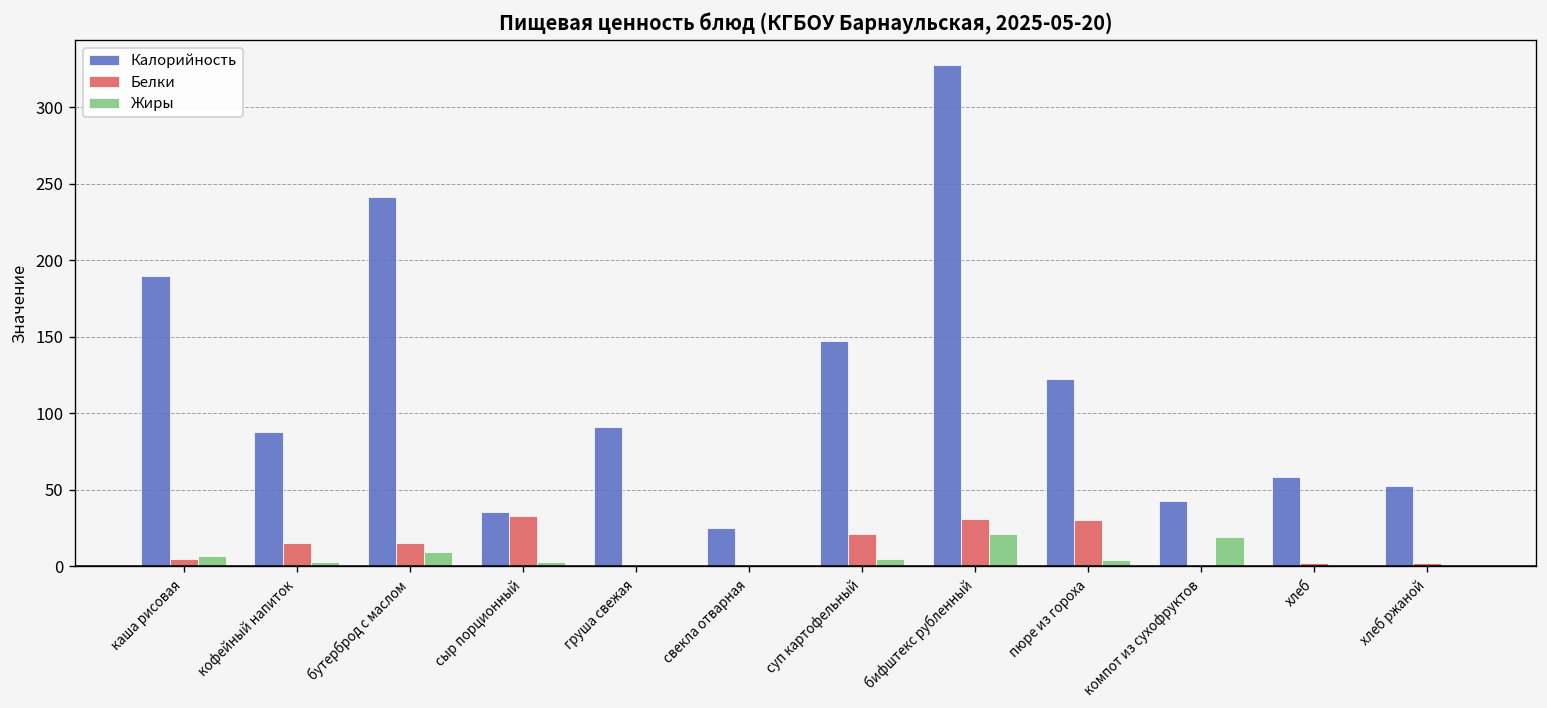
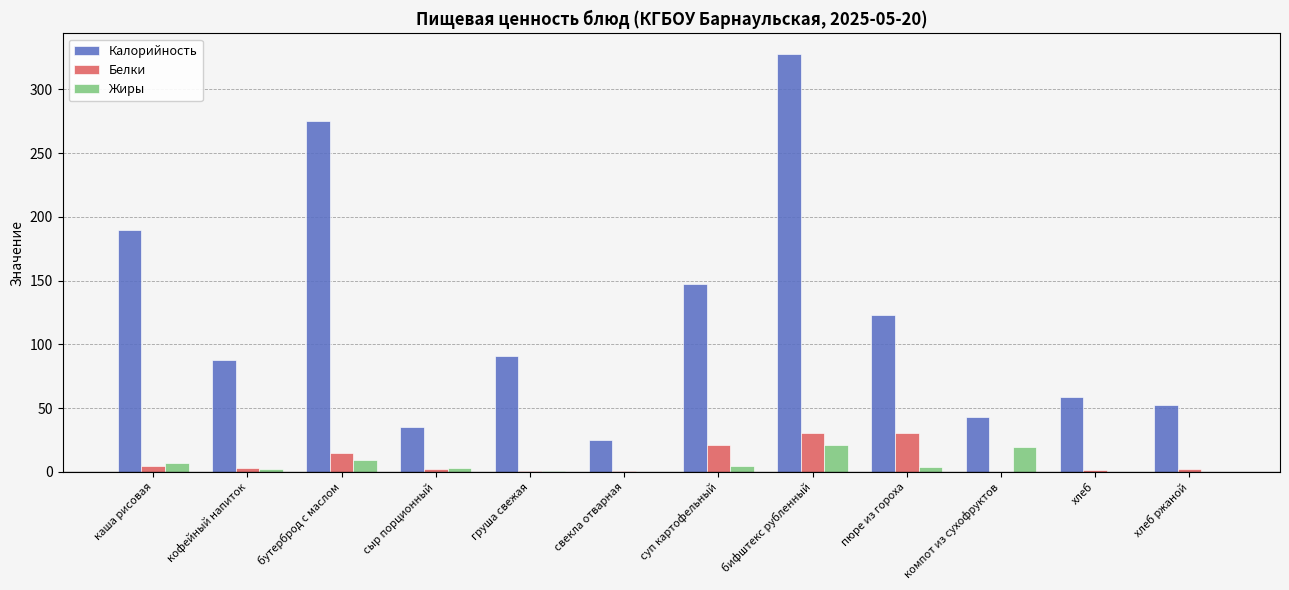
  {
    "Калорийность": {
      "каша рисовая": 190,
      "кофейный напиток": 88,
-     "бутерброд с маслом": 241,
+     "бутерброд с маслом": 276,
      "сыр порционный": 35,
      "груша свежая": 91,
      "свекла отварная": 25,
      "суп картофельный": 147,
      "бифштекс рубленный": 327,
      "пюре из гороха": 123,
      "компот из сухофруктов": 43,
      "хлеб": 59,
      "хлеб ржаной": 52
    },
    "Белки": {
      "каша рисовая": 5,
-     "кофейный напиток": 15,
+     "кофейный напиток": 3,
      "бутерброд с маслом": 15,
-     "сыр порционный": 33,
+     "сыр порционный": 2,
      "суп картофельный": 21,
      "бифштекс рубленный": 31,
      "пюре из гороха": 31,
      "хлеб ржаной": 2
    },
    "Жиры": {
      "каша рисовая": 7,
      "кофейный напиток": 3,
      "бутерброд с маслом": 10,
      "сыр порционный": 3,
      "суп картофельный": 5,
      "бифштекс рубленный": 21,
      "пюре из гороха": 4,
      "компот из сухофруктов": 19
    }
  }
